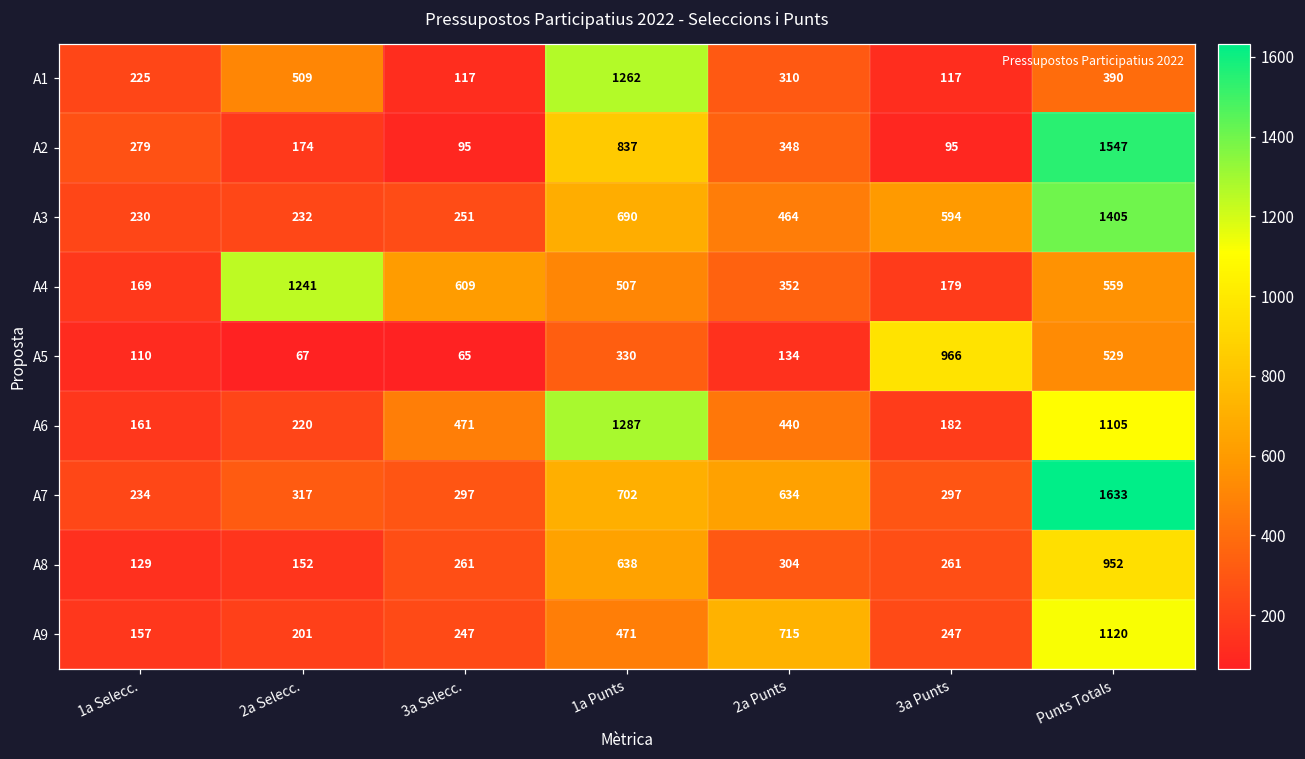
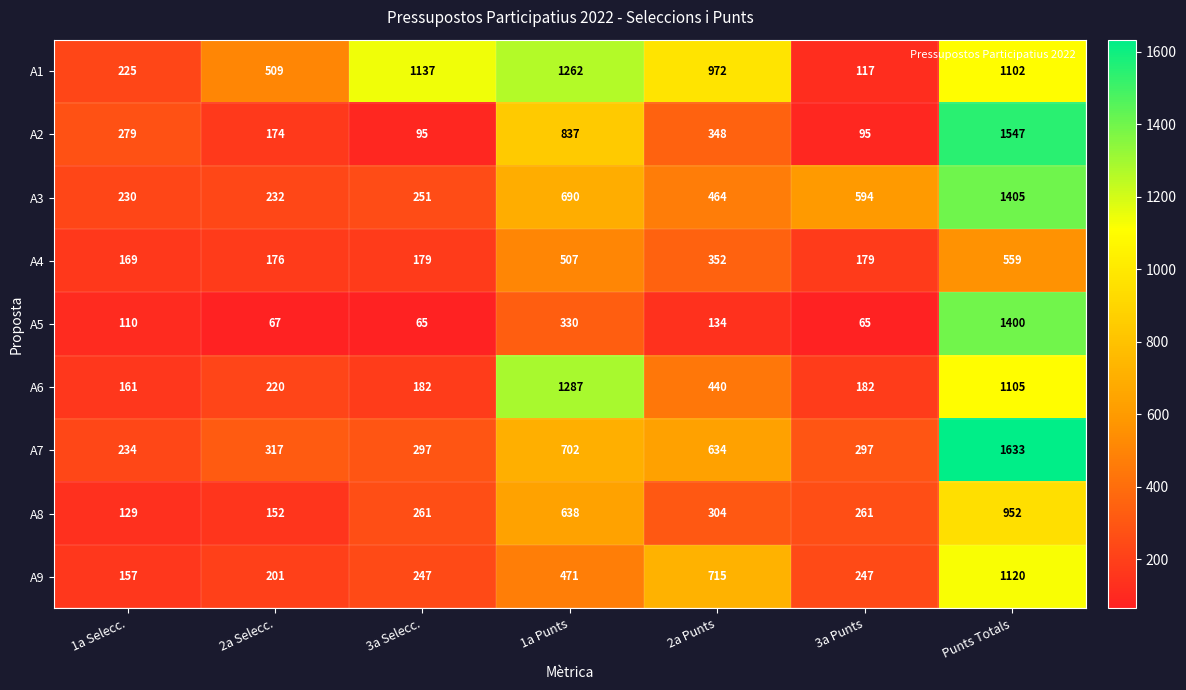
  {
    "A1": {
      "1a Selecc.": 225,
      "2a Selecc.": 509,
-     "3a Selecc.": 117,
+     "3a Selecc.": 1137,
      "1a Punts": 1262,
-     "2a Punts": 310,
+     "2a Punts": 972,
      "3a Punts": 117,
-     "Punts Totals": 390
+     "Punts Totals": 1102
    },
    "A2": {
      "1a Selecc.": 279,
      "2a Selecc.": 174,
      "3a Selecc.": 95,
      "1a Punts": 837,
      "2a Punts": 348,
      "3a Punts": 95,
      "Punts Totals": 1547
    },
    "A3": {
      "1a Selecc.": 230,
      "2a Selecc.": 232,
      "3a Selecc.": 251,
      "1a Punts": 690,
      "2a Punts": 464,
      "3a Punts": 594,
      "Punts Totals": 1405
    },
    "A4": {
      "1a Selecc.": 169,
-     "2a Selecc.": 1241,
-     "3a Selecc.": 609,
+     "2a Selecc.": 176,
+     "3a Selecc.": 179,
      "1a Punts": 507,
      "2a Punts": 352,
      "3a Punts": 179,
      "Punts Totals": 559
    },
    "A5": {
      "1a Selecc.": 110,
      "2a Selecc.": 67,
      "3a Selecc.": 65,
      "1a Punts": 330,
      "2a Punts": 134,
-     "3a Punts": 966,
-     "Punts Totals": 529
+     "3a Punts": 65,
+     "Punts Totals": 1400
    },
    "A6": {
      "1a Selecc.": 161,
      "2a Selecc.": 220,
-     "3a Selecc.": 471,
+     "3a Selecc.": 182,
      "1a Punts": 1287,
      "2a Punts": 440,
      "3a Punts": 182,
      "Punts Totals": 1105
    },
    "A7": {
      "1a Selecc.": 234,
      "2a Selecc.": 317,
      "3a Selecc.": 297,
      "1a Punts": 702,
      "2a Punts": 634,
      "3a Punts": 297,
      "Punts Totals": 1633
    },
    "A8": {
      "1a Selecc.": 129,
      "2a Selecc.": 152,
      "3a Selecc.": 261,
      "1a Punts": 638,
      "2a Punts": 304,
      "3a Punts": 261,
      "Punts Totals": 952
    },
    "A9": {
      "1a Selecc.": 157,
      "2a Selecc.": 201,
      "3a Selecc.": 247,
      "1a Punts": 471,
      "2a Punts": 715,
      "3a Punts": 247,
      "Punts Totals": 1120
    }
  }
